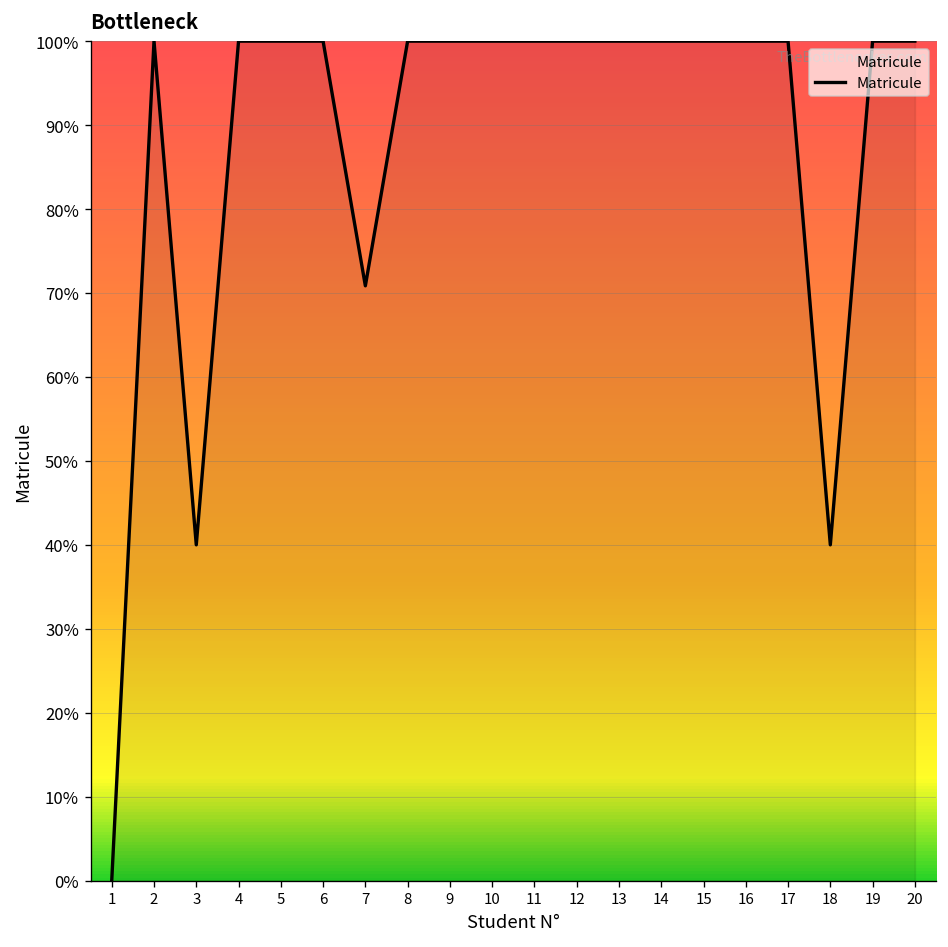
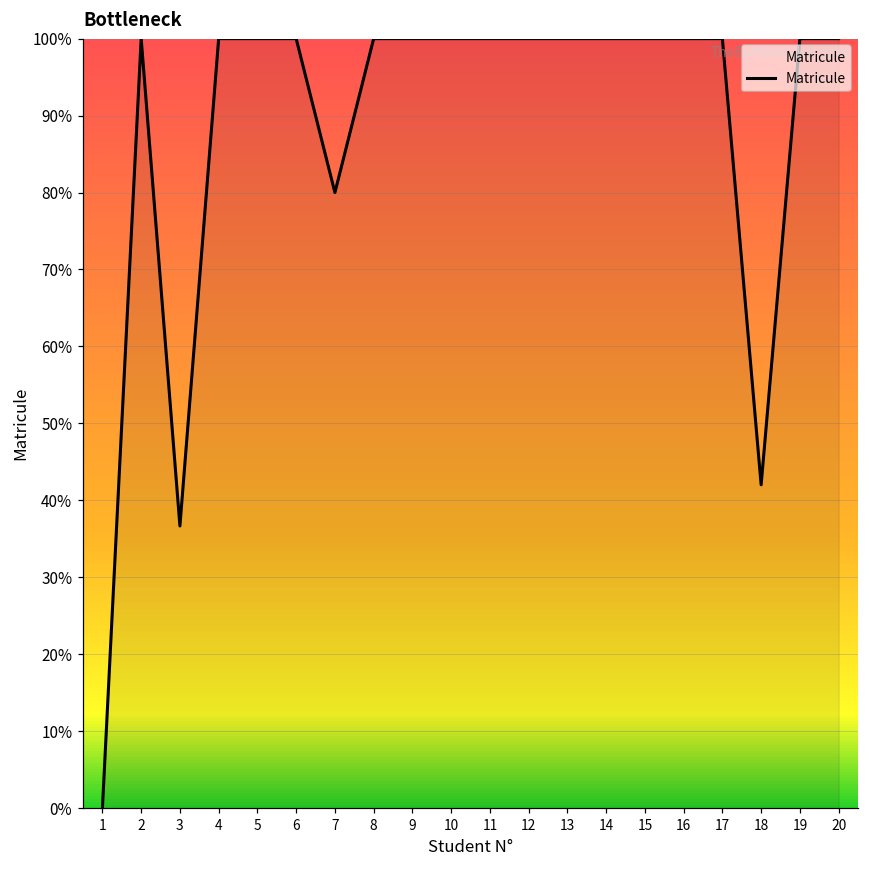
  {
    "1": "0%",
    "2": "100%",
-   "3": "40%",
+   "3": "37%",
    "4": "100%",
    "5": "100%",
    "6": "100%",
-   "7": "71%",
+   "7": "80%",
    "8": "100%",
    "9": "100%",
    "10": "100%",
    "11": "100%",
    "12": "100%",
    "13": "100%",
    "14": "100%",
    "15": "100%",
    "16": "100%",
    "17": "100%",
-   "18": "40%",
+   "18": "42%",
    "19": "100%",
    "20": "100%"
  }
